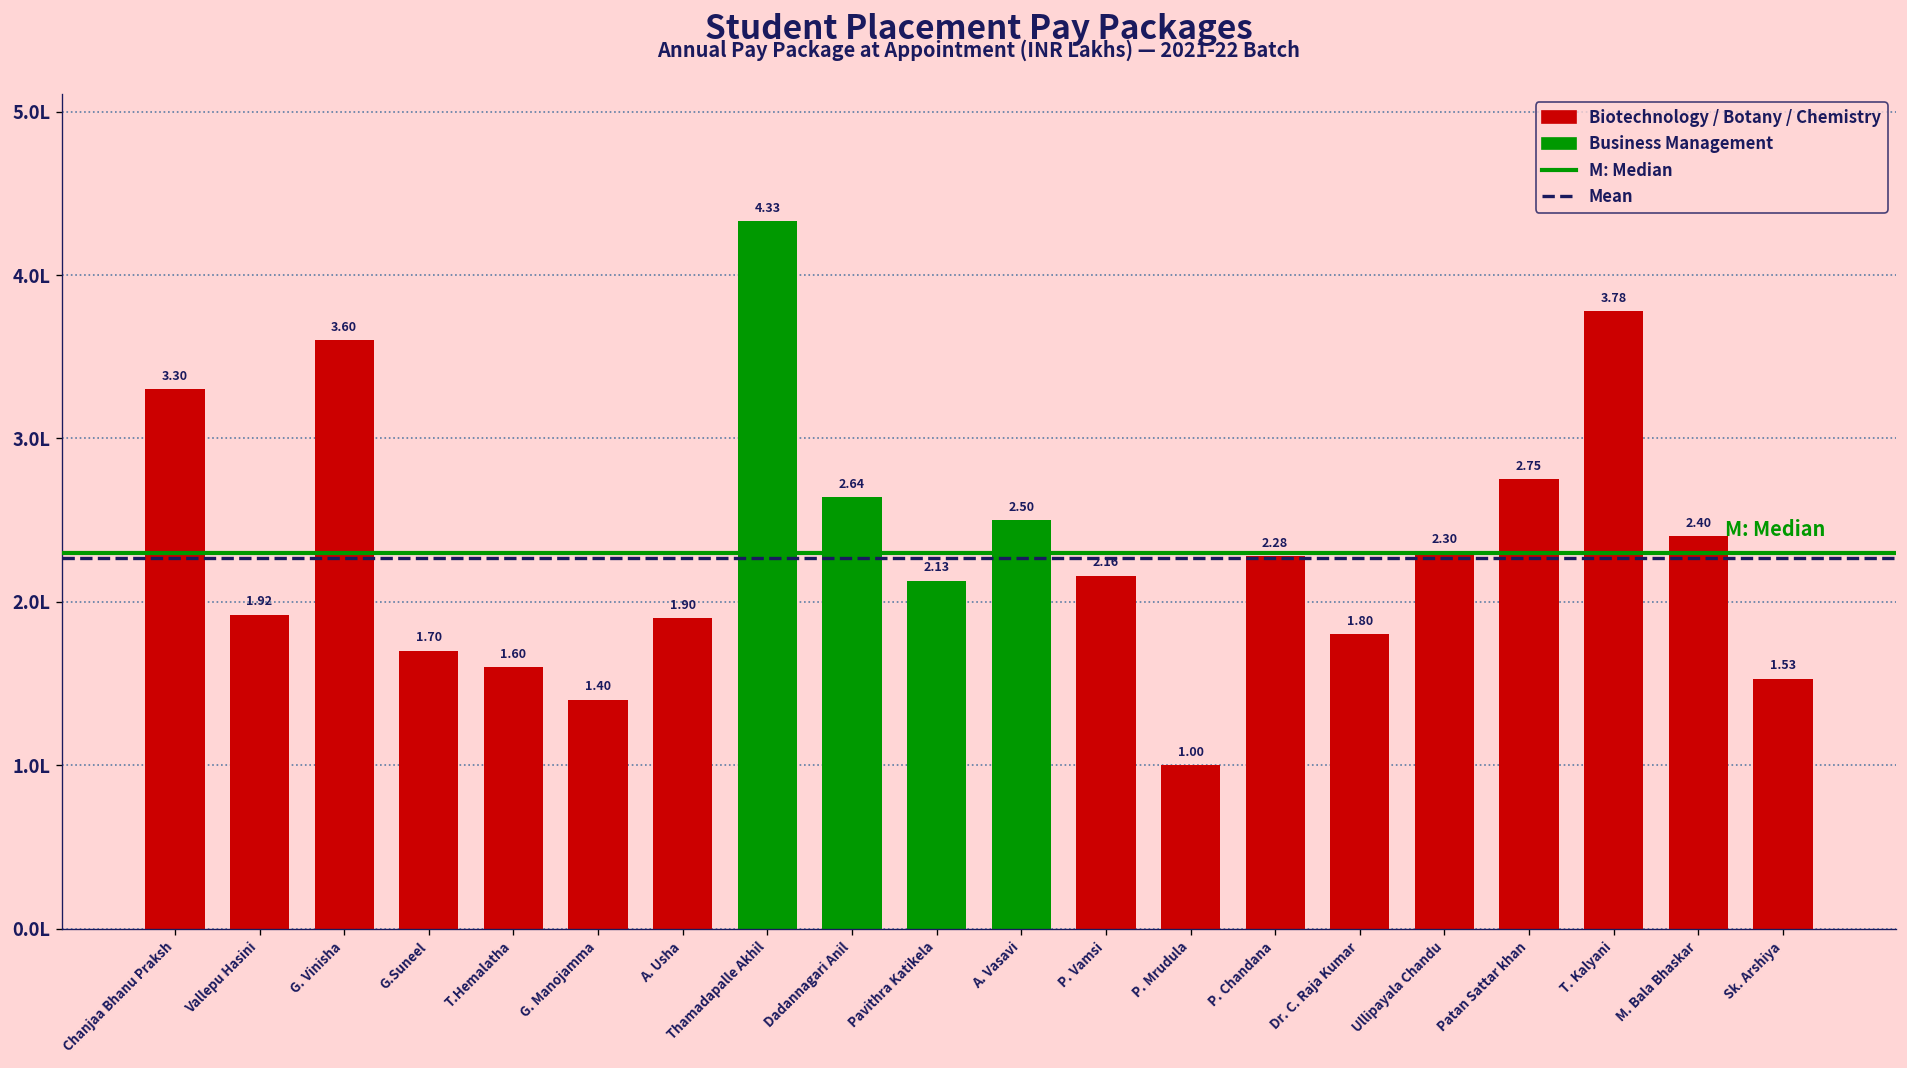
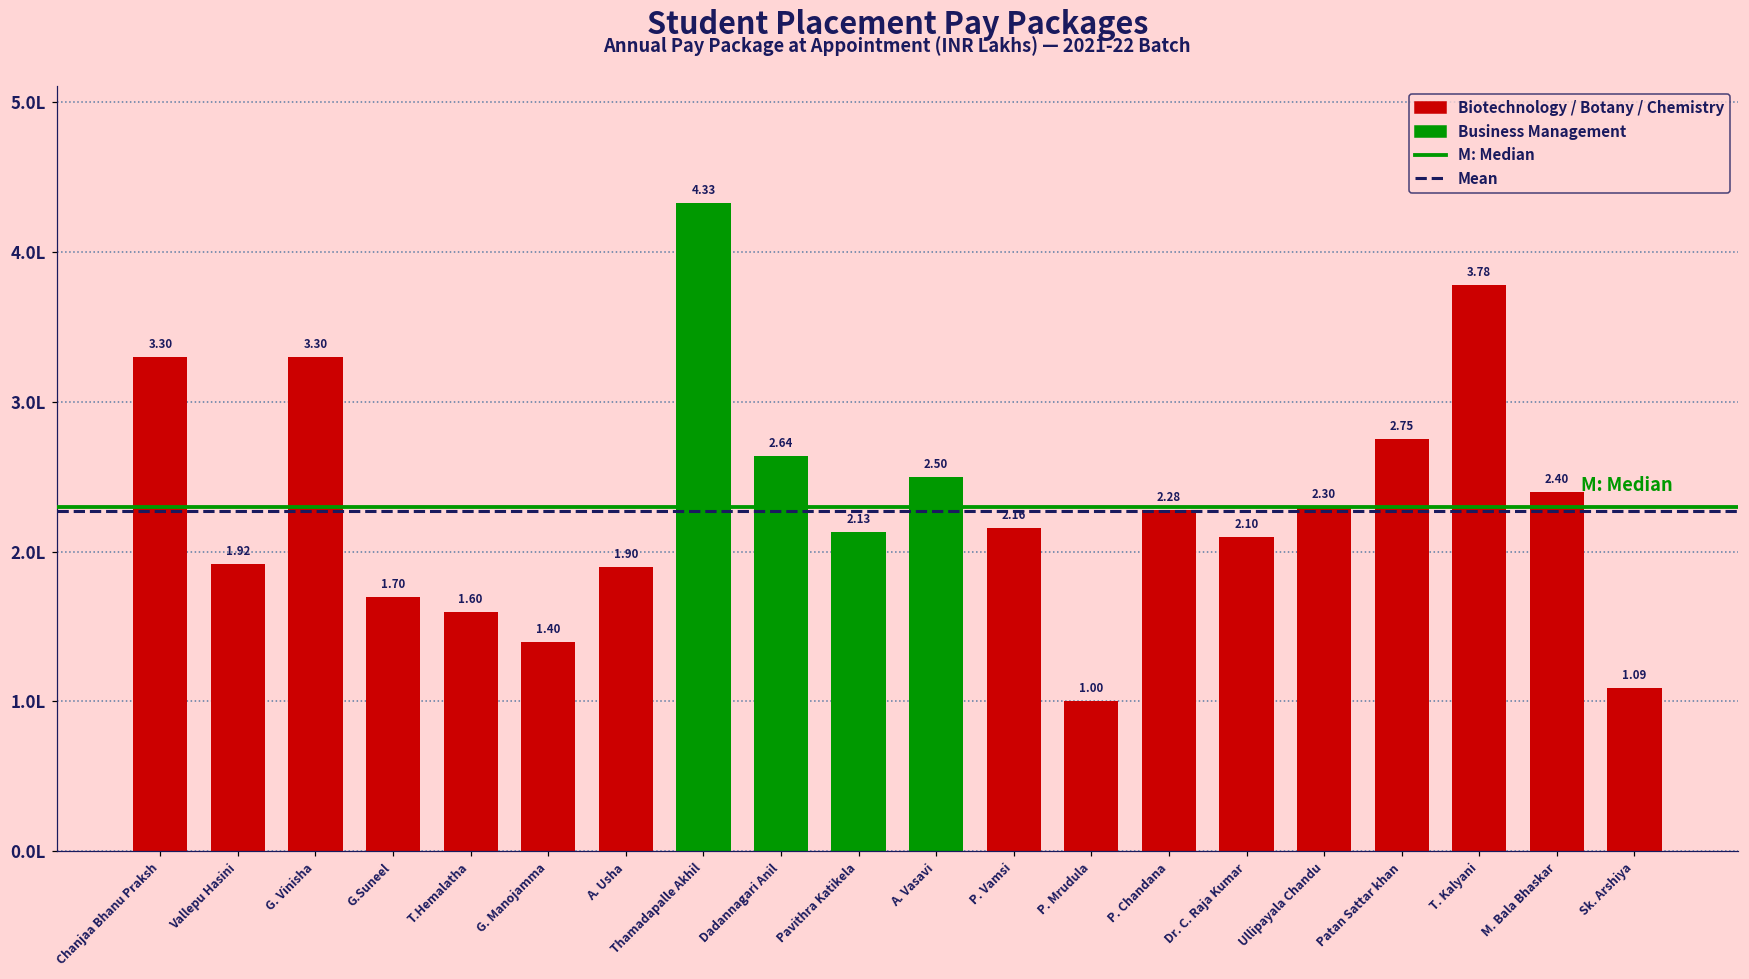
  {
    "Chanjaa Bhanu Praksh": 3.30,
    "Vallepu Hasini": 1.92,
-   "G. Vinisha": 3.60,
+   "G. Vinisha": 3.30,
    "G.Suneel": 1.70,
    "T.Hemalatha": 1.60,
    "G. Manojamma": 1.40,
    "A. Usha": 1.90,
    "Thamadapalle Akhil": 4.33,
    "Dadannagari Anil": 2.64,
    "Pavithra Katikela": 2.13,
    "A. Vasavi": 2.50,
    "P. Vamsi": 2.16,
    "P. Mrudula": 1.00,
    "P. Chandana": 2.28,
-   "Dr. C. Raja Kumar": 1.80,
+   "Dr. C. Raja Kumar": 2.10,
    "Ullipayala Chandu": 2.30,
    "Patan Sattar khan": 2.75,
    "T. Kalyani": 3.78,
    "M. Bala Bhaskar": 2.40,
-   "Sk. Arshiya": 1.53
+   "Sk. Arshiya": 1.09
  }
